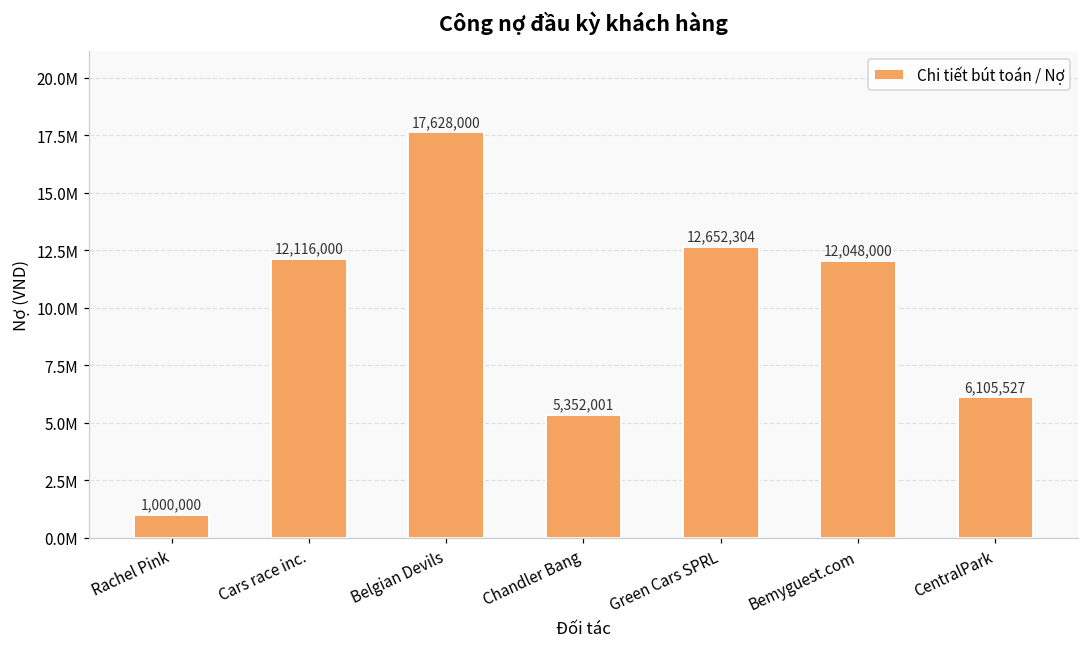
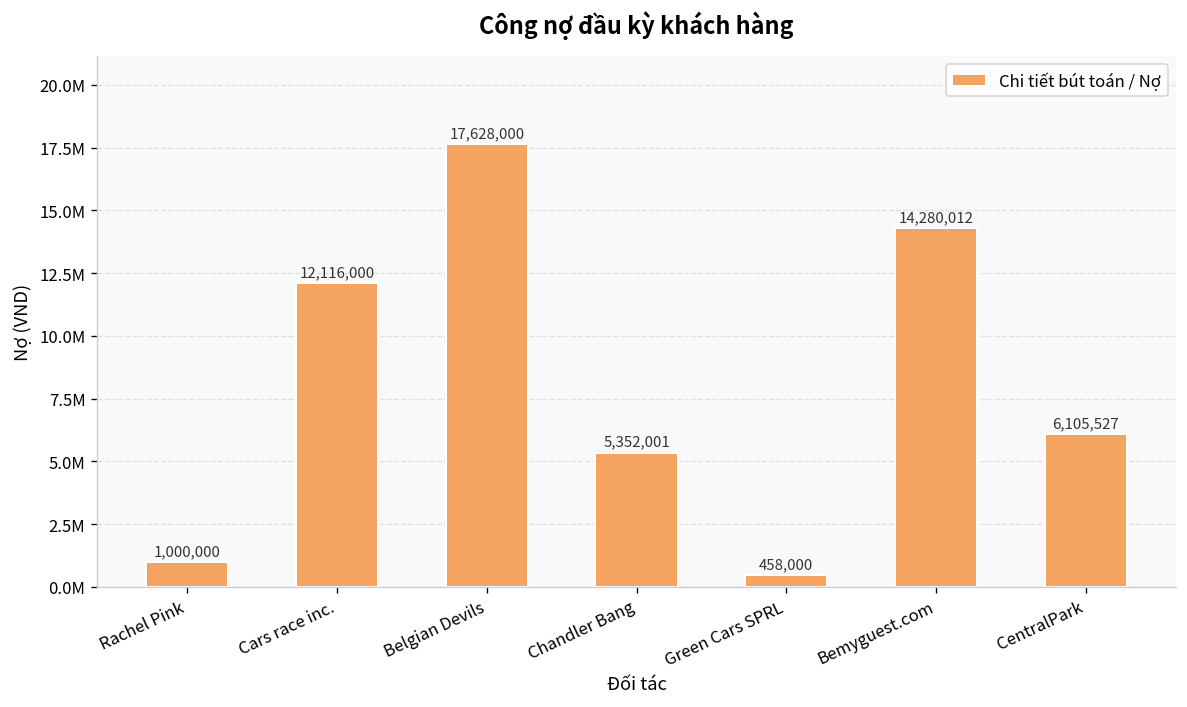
  {
    "Rachel Pink": "1,000,000",
    "Cars race inc.": "12,116,000",
    "Belgian Devils": "17,628,000",
    "Chandler Bang": "5,352,001",
-   "Green Cars SPRL": "12,652,304",
-   "Bemyguest.com": "12,048,000",
+   "Green Cars SPRL": "458,000",
+   "Bemyguest.com": "14,280,012",
    "CentralPark": "6,105,527"
  }
